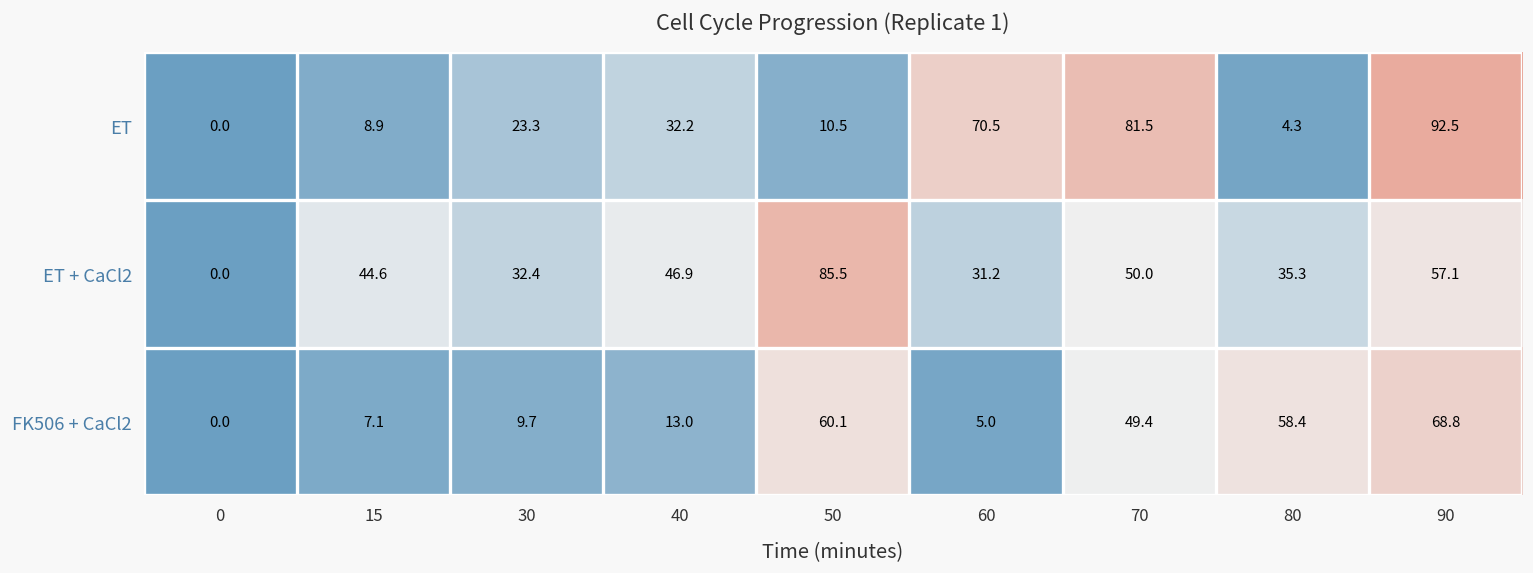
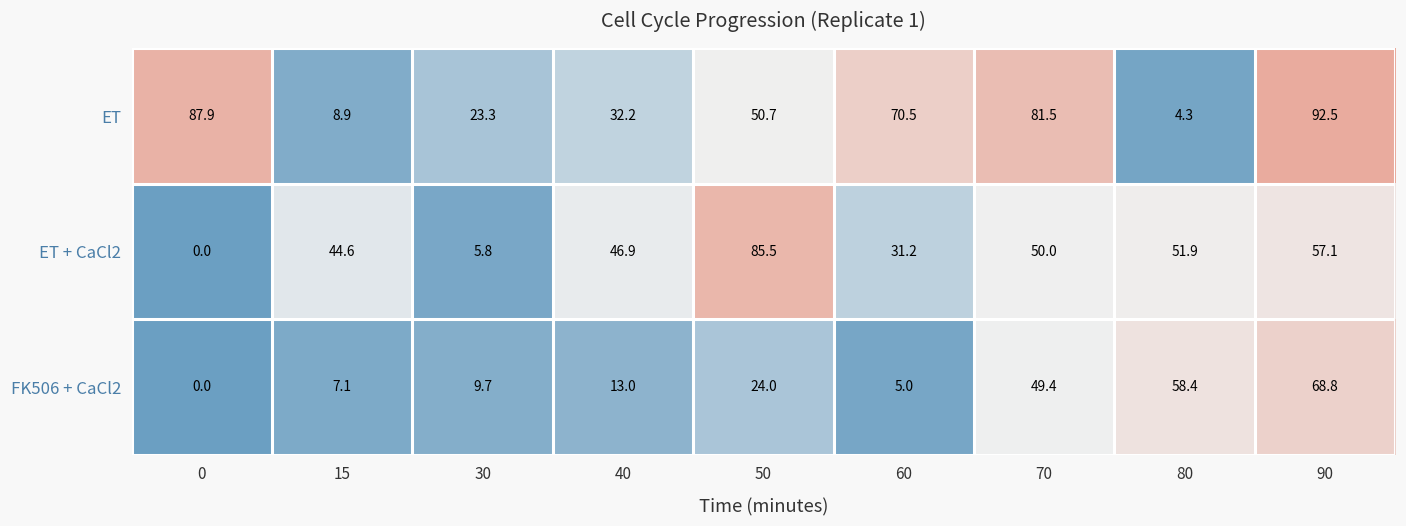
  {
    "ET": {
-     "0": 0.0,
+     "0": 87.9,
      "15": 8.9,
      "30": 23.3,
      "40": 32.2,
-     "50": 10.5,
+     "50": 50.7,
      "60": 70.5,
      "70": 81.5,
      "80": 4.3,
      "90": 92.5
    },
    "ET + CaCl2": {
      "0": 0.0,
      "15": 44.6,
-     "30": 32.4,
+     "30": 5.8,
      "40": 46.9,
      "50": 85.5,
      "60": 31.2,
      "70": 50.0,
-     "80": 35.3,
+     "80": 51.9,
      "90": 57.1
    },
    "FK506 + CaCl2": {
      "0": 0.0,
      "15": 7.1,
      "30": 9.7,
      "40": 13.0,
-     "50": 60.1,
+     "50": 24.0,
      "60": 5.0,
      "70": 49.4,
      "80": 58.4,
      "90": 68.8
    }
  }
